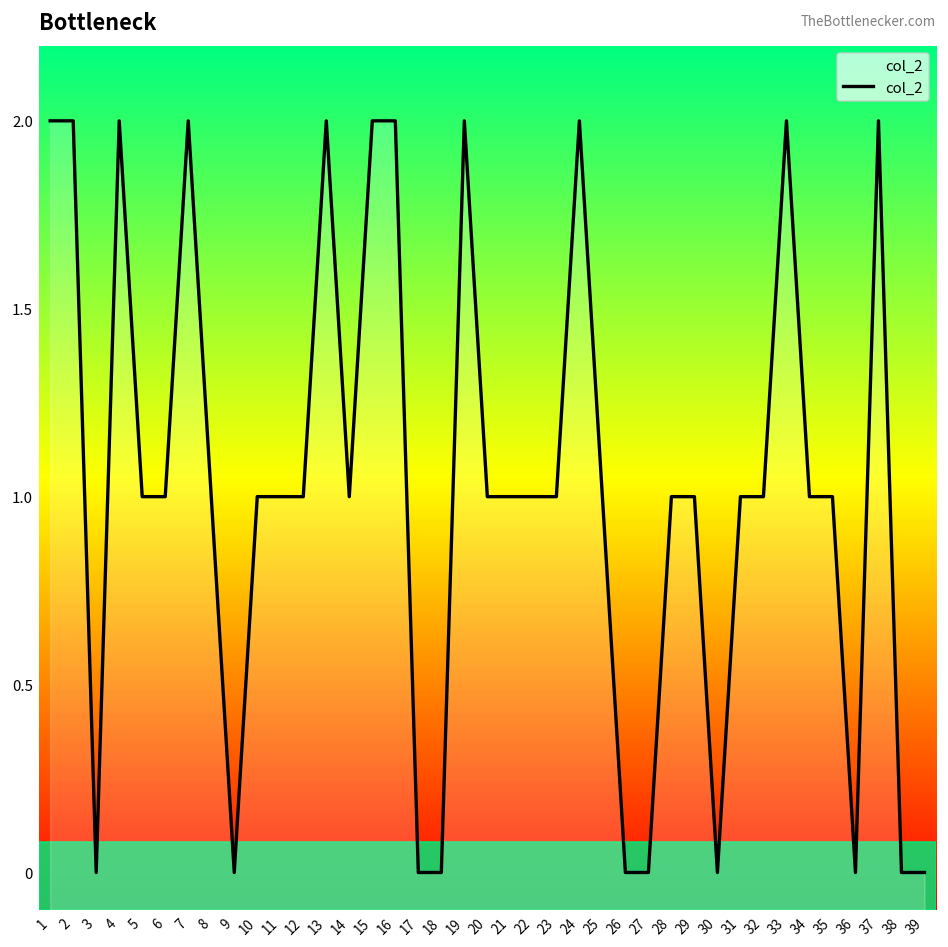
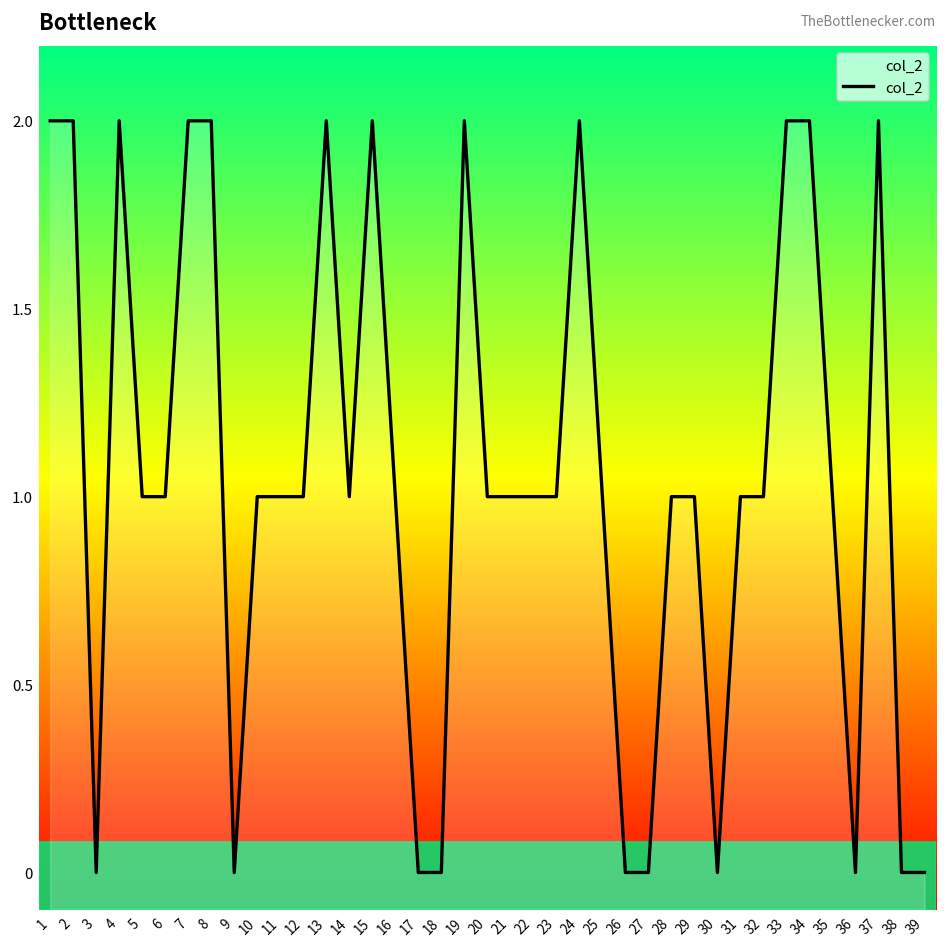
  {
    "1": 2,
    "2": 2,
    "4": 2,
    "5": 1,
    "6": 1,
    "7": 2,
-   "8": 1,
+   "8": 2,
    "10": 1,
    "11": 1,
    "12": 1,
    "13": 2,
    "14": 1,
    "15": 2,
-   "16": 2,
+   "16": 1,
    "19": 2,
    "20": 1,
    "21": 1,
    "22": 1,
    "23": 1,
    "24": 2,
    "25": 1,
    "28": 1,
    "29": 1,
    "31": 1,
    "32": 1,
    "33": 2,
-   "34": 1,
+   "34": 2,
    "35": 1,
    "37": 2
  }
